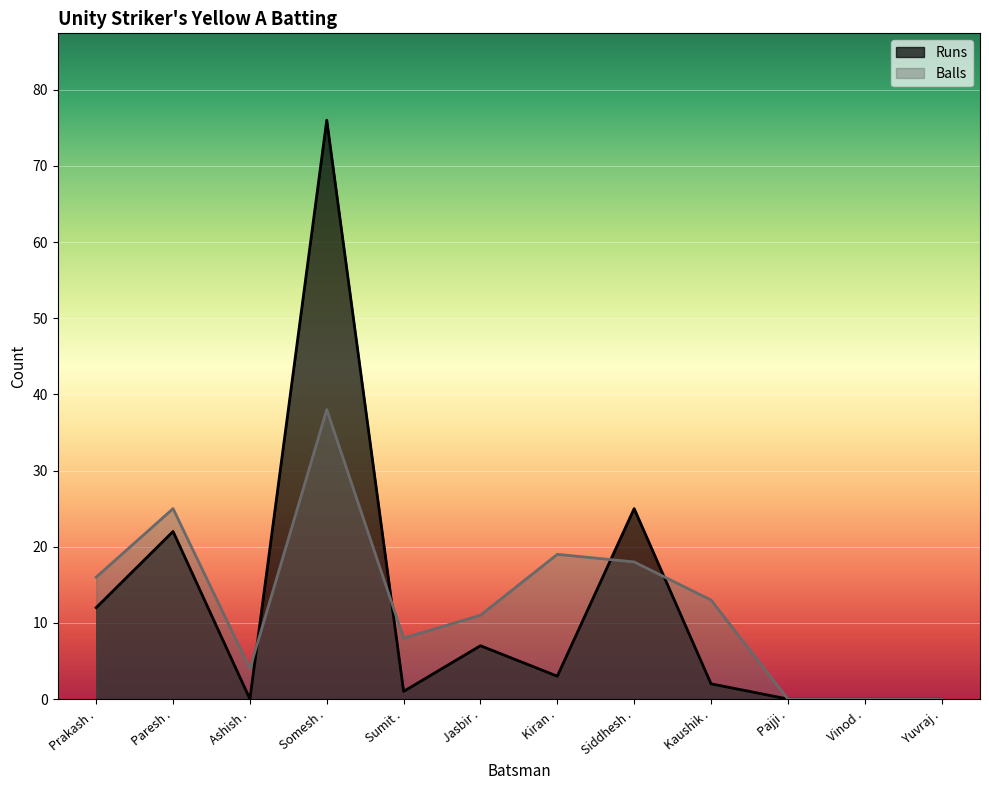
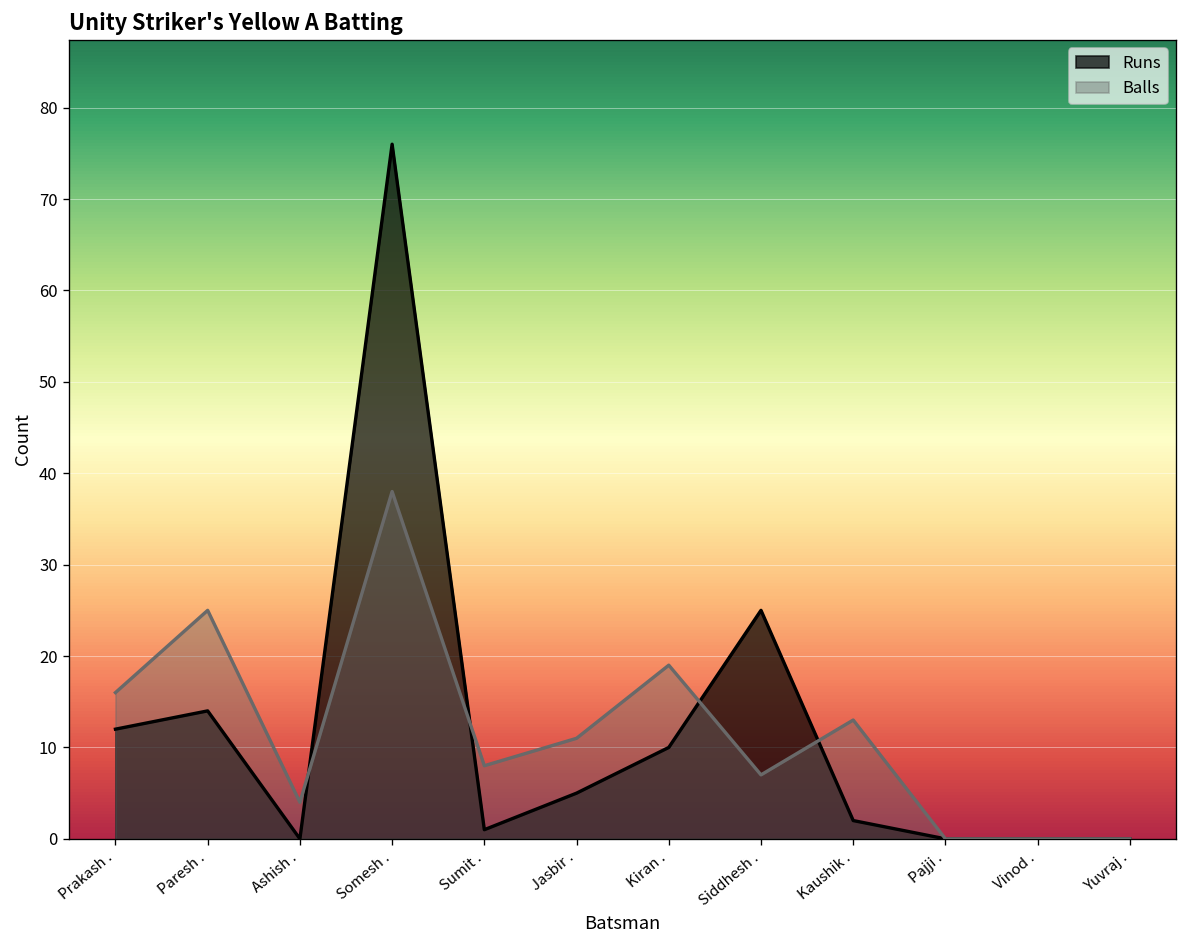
  {
    "Runs": {
      "Prakash .": 12,
-     "Paresh .": 22,
+     "Paresh .": 14,
      "Ashish .": 0,
      "Somesh .": 76,
      "Sumit .": 1,
-     "Jasbir .": 7,
-     "Kiran .": 3,
+     "Jasbir .": 5,
+     "Kiran .": 10,
      "Siddhesh .": 25,
      "Kaushik .": 2
    },
    "Balls": {
      "Prakash .": 16,
      "Paresh .": 25,
      "Ashish .": 4,
      "Somesh .": 38,
      "Sumit .": 8,
      "Jasbir .": 11,
      "Kiran .": 19,
-     "Siddhesh .": 18,
+     "Siddhesh .": 7,
      "Kaushik .": 13
    }
  }
